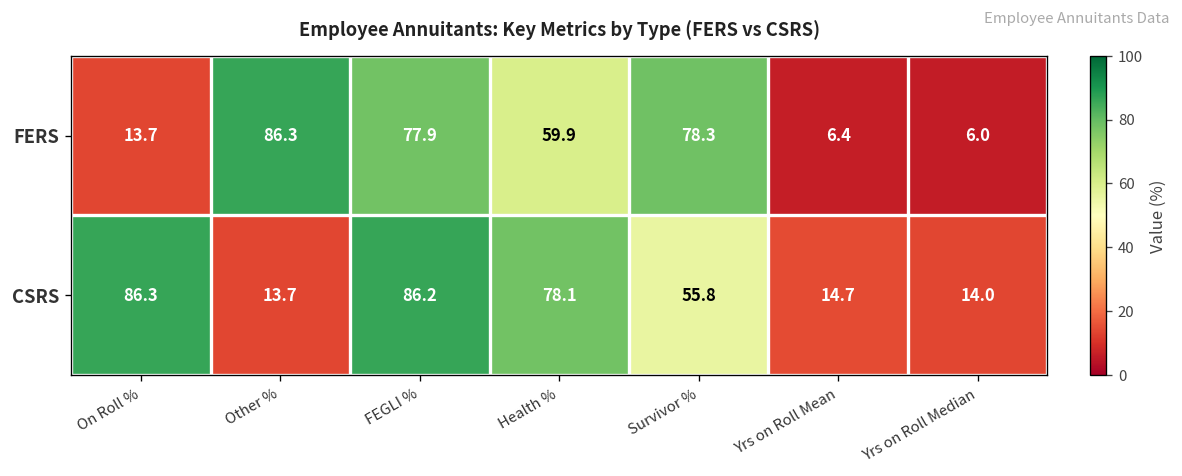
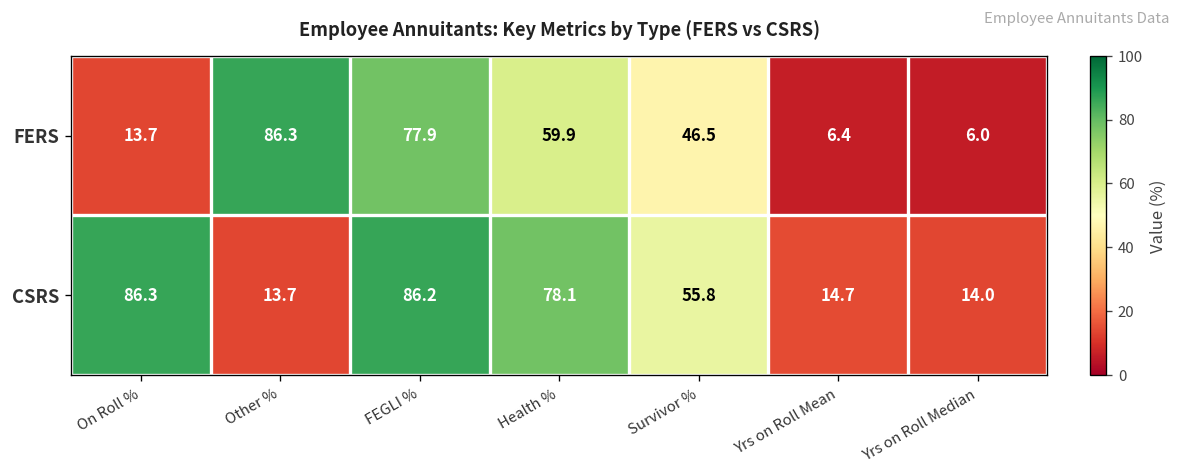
  {
    "FERS": {
      "On Roll %": 13.7,
      "Other %": 86.3,
      "FEGLI %": 77.9,
      "Health %": 59.9,
-     "Survivor %": 78.3,
+     "Survivor %": 46.5,
      "Yrs on Roll Mean": 6.4,
      "Yrs on Roll Median": 6.0
    },
    "CSRS": {
      "On Roll %": 86.3,
      "Other %": 13.7,
      "FEGLI %": 86.2,
      "Health %": 78.1,
      "Survivor %": 55.8,
      "Yrs on Roll Mean": 14.7,
      "Yrs on Roll Median": 14.0
    }
  }
